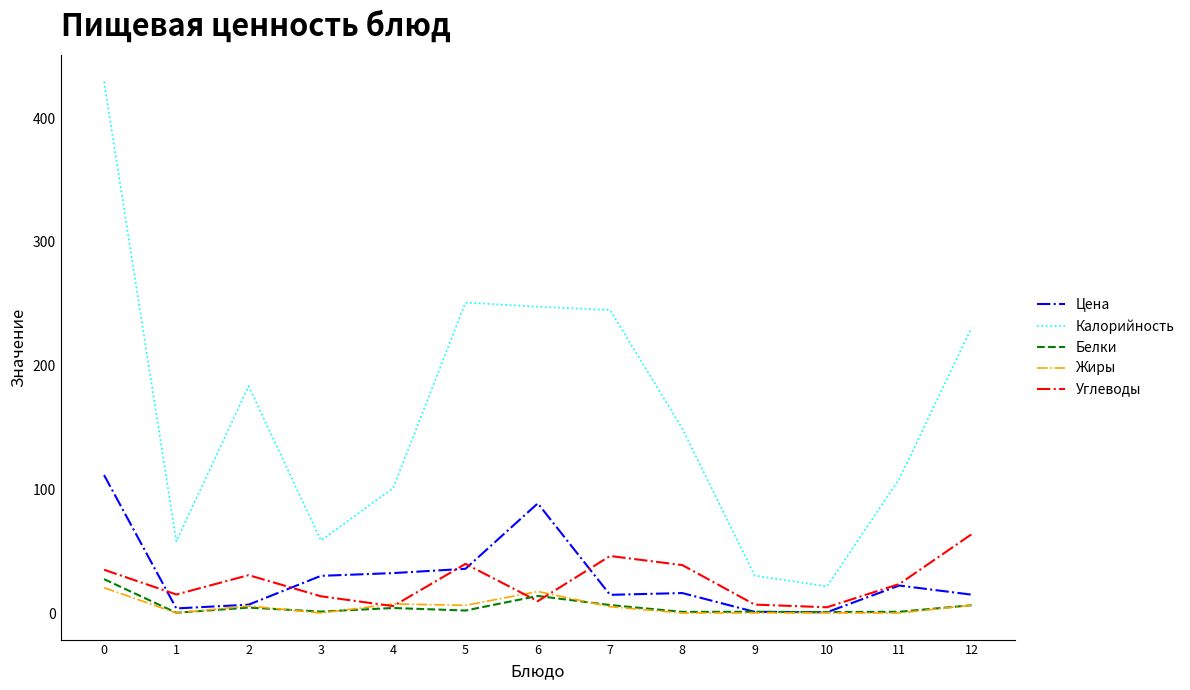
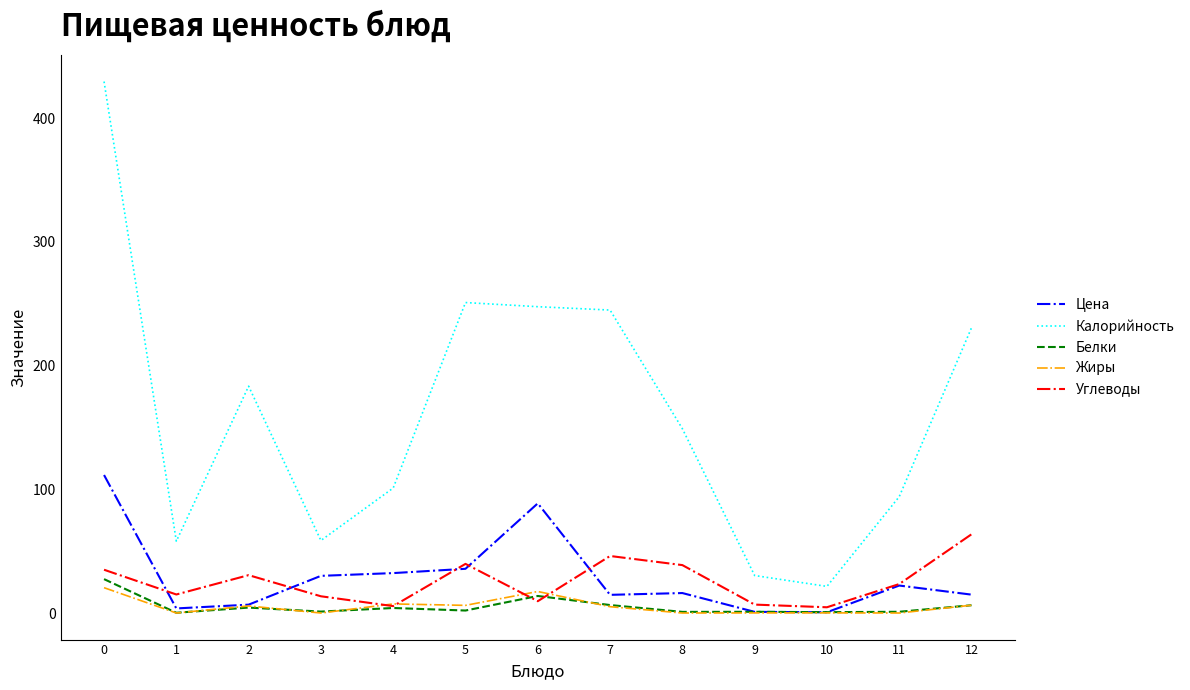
  {
    "Цена": {
      "0": 112,
      "1": 4,
      "3": 30,
      "4": 32,
      "5": 36,
      "6": 89,
      "7": 15,
      "8": 16,
      "12": 15
    },
    "Калорийность": {
      "0": 430,
      "1": 58,
      "2": 183,
      "3": 59,
      "4": 101,
      "5": 251,
      "6": 248,
      "7": 245,
      "8": 149,
      "9": 30,
      "10": 22,
-     "11": 108,
+     "11": 94,
      "12": 231
    },
    "Белки": {
      "0": 27,
      "5": 2,
      "6": 14
    },
    "Жиры": {
      "0": 20,
      "5": 6,
      "6": 17
    },
    "Углеводы": {
      "0": 35,
      "1": 15,
      "2": 31,
      "3": 14,
      "5": 40,
      "6": 10,
      "7": 46,
      "8": 39,
      "9": 7,
      "10": 5,
      "12": 64
    }
  }
